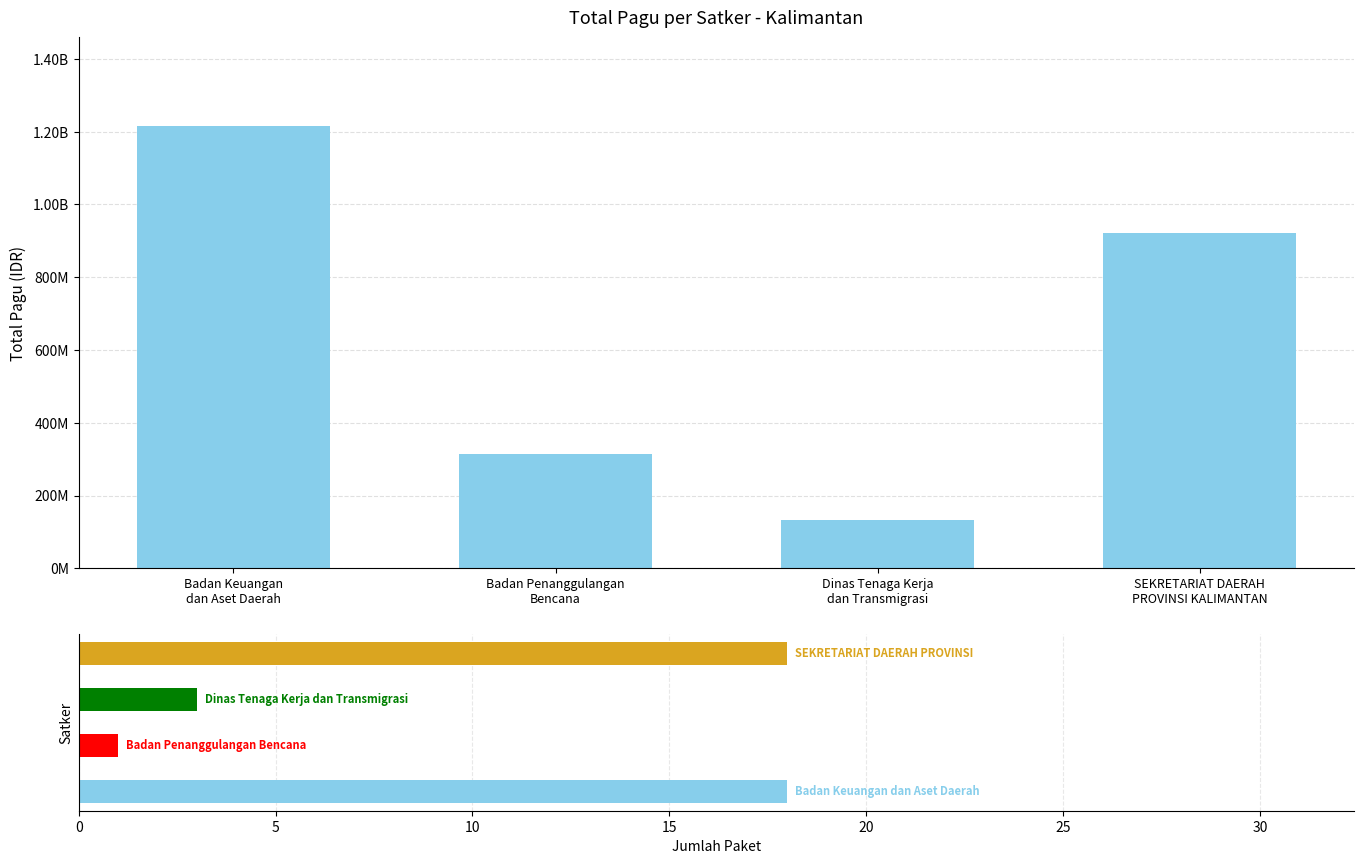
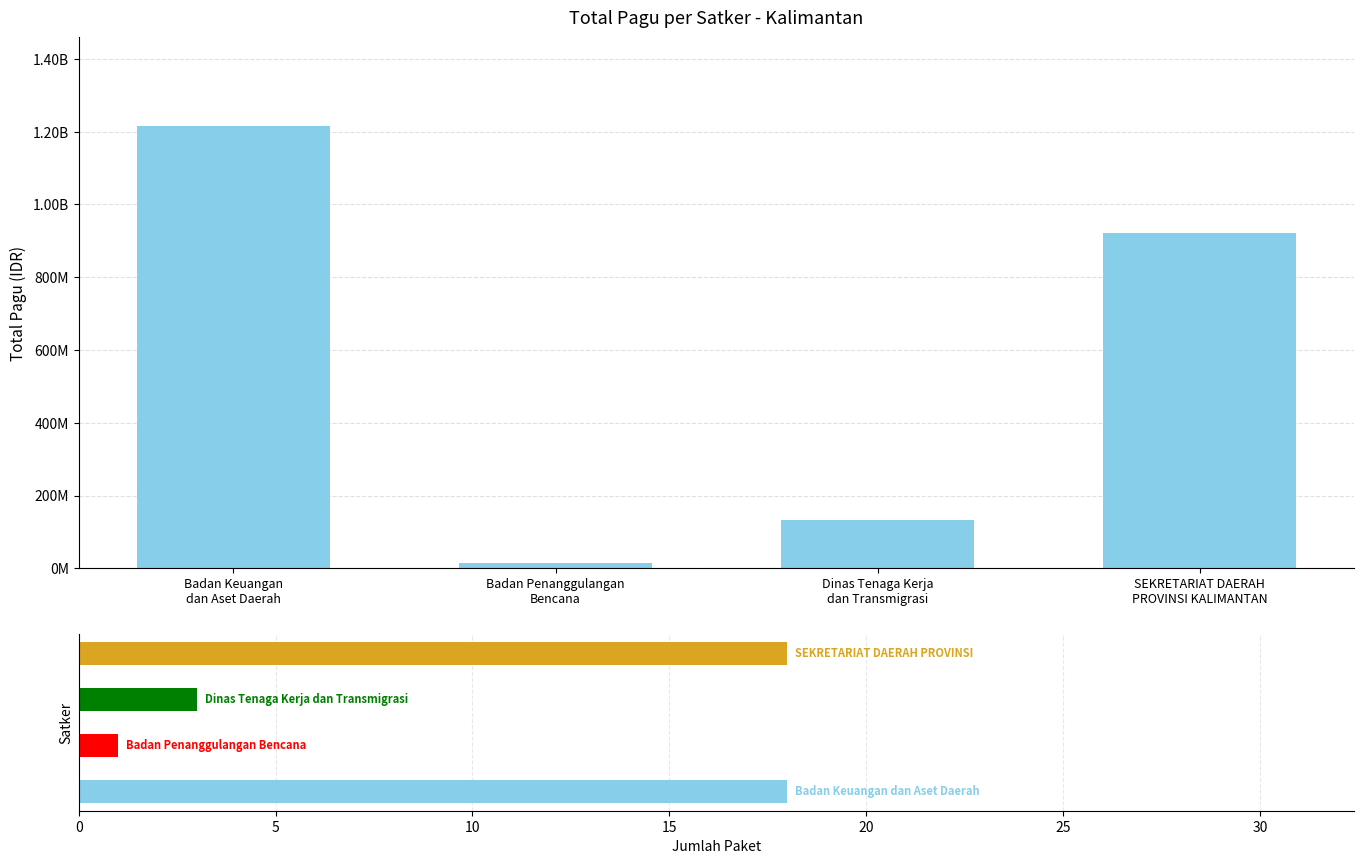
  {
    "Total Pagu per Satker - Kalimantan": {
      "Badan Keuangan dan Aset Daerah": 1220000000,
-     "Badan Penanggulangan Bencana": 310000000,
+     "Badan Penanggulangan Bencana": 10000000,
      "Dinas Tenaga Kerja dan Transmigrasi": 130000000,
      "SEKRETARIAT DAERAH PROVINSI KALIMANTAN": 920000000
    }
  }
